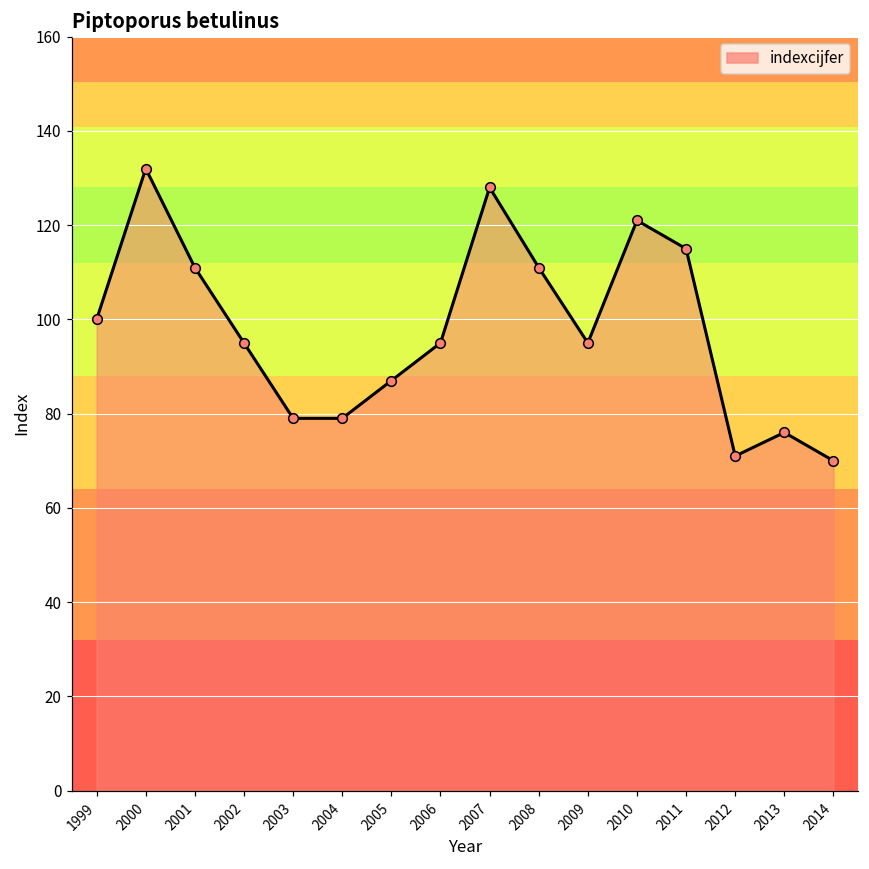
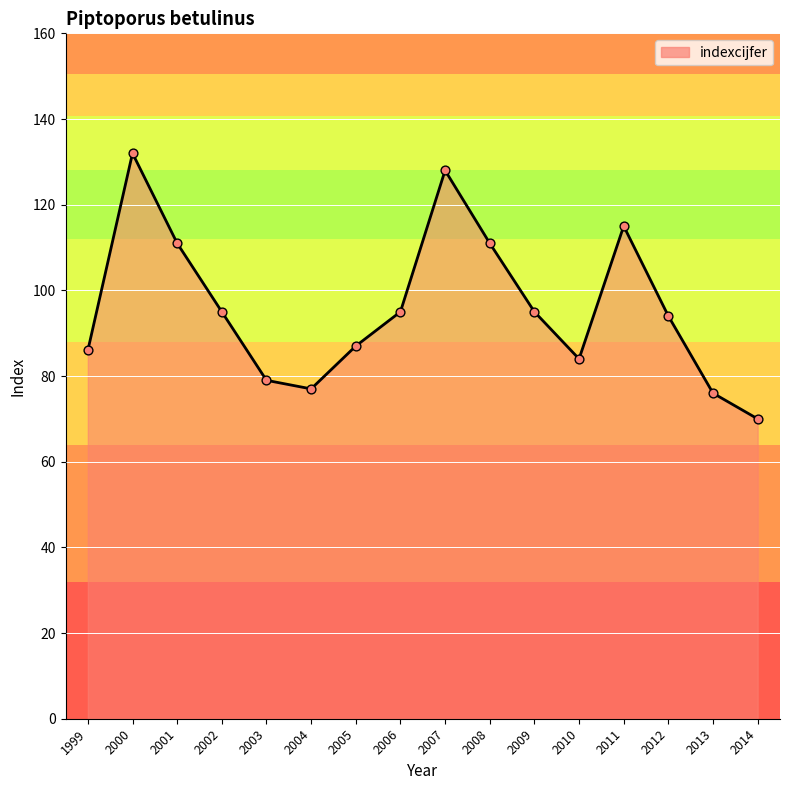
  {
-   "1999": 100,
+   "1999": 86,
    "2000": 132,
    "2001": 111,
    "2002": 95,
    "2003": 79,
-   "2004": 79,
+   "2004": 77,
    "2005": 87,
    "2006": 95,
    "2007": 128,
    "2008": 111,
    "2009": 95,
-   "2010": 121,
+   "2010": 84,
    "2011": 115,
-   "2012": 71,
+   "2012": 94,
    "2013": 76,
    "2014": 70
  }
